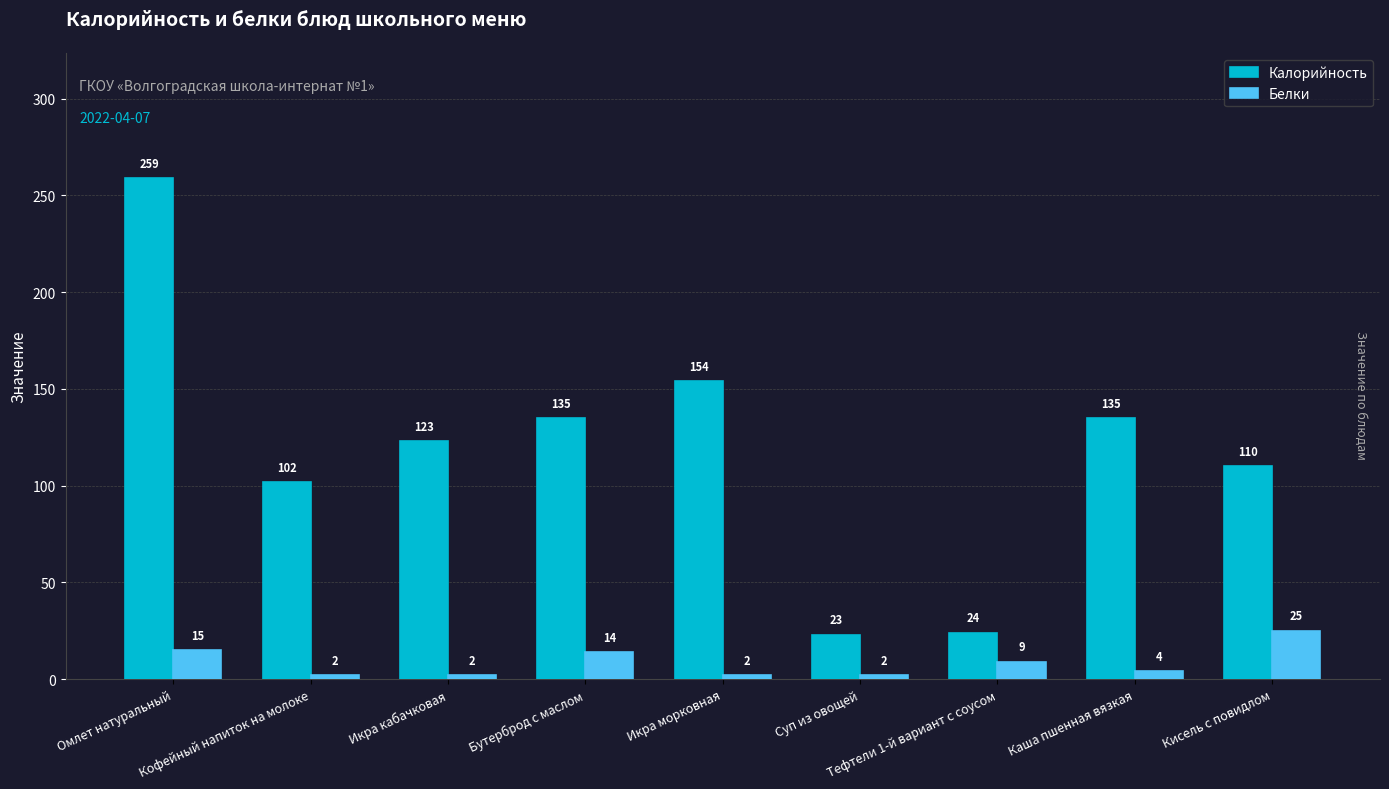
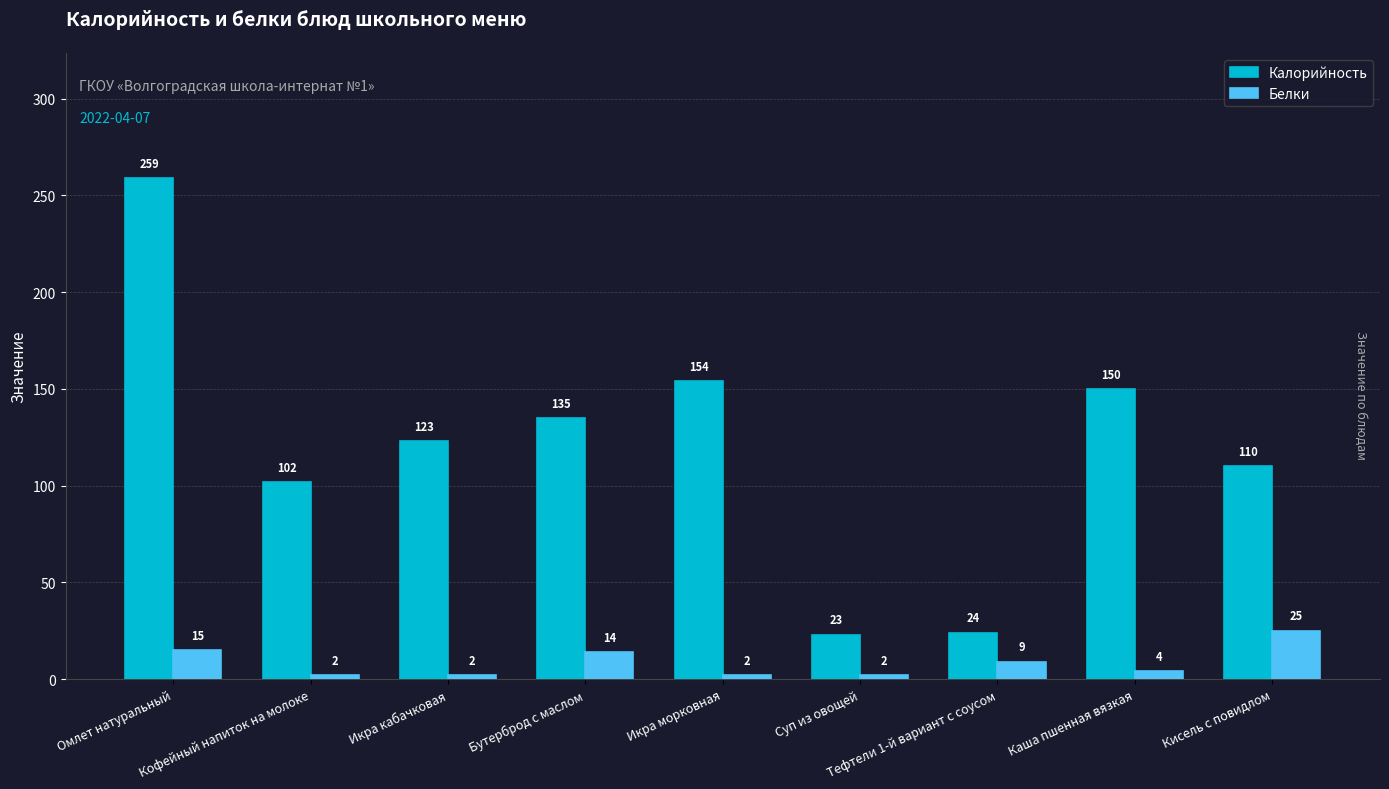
  {
    "Калорийность": {
      "Омлет натуральный": 259,
      "Кофейный напиток на молоке": 102,
      "Икра кабачковая": 123,
      "Бутерброд с маслом": 135,
      "Икра морковная": 154,
      "Суп из овощей": 23,
      "Тефтели 1-й вариант с соусом": 24,
-     "Каша пшенная вязкая": 135,
+     "Каша пшенная вязкая": 150,
      "Кисель с повидлом": 110
    },
    "Белки": {
      "Омлет натуральный": 15,
      "Кофейный напиток на молоке": 2,
      "Икра кабачковая": 2,
      "Бутерброд с маслом": 14,
      "Икра морковная": 2,
      "Суп из овощей": 2,
      "Тефтели 1-й вариант с соусом": 9,
      "Каша пшенная вязкая": 4,
      "Кисель с повидлом": 25
    }
  }
